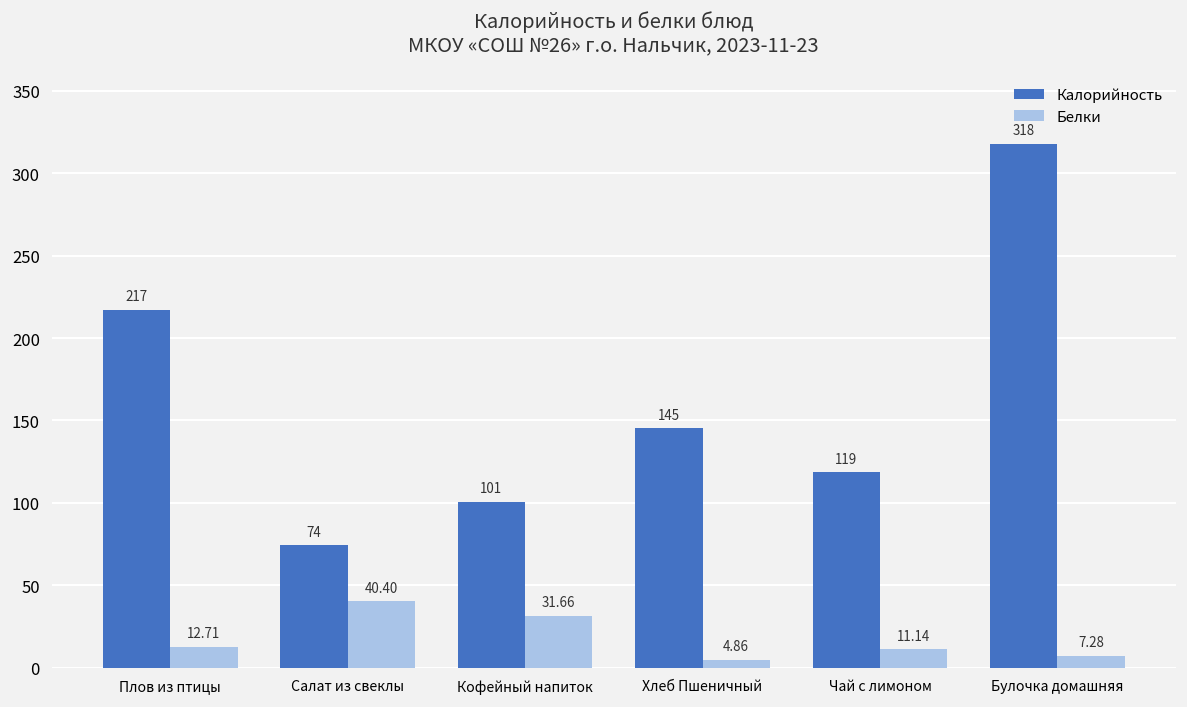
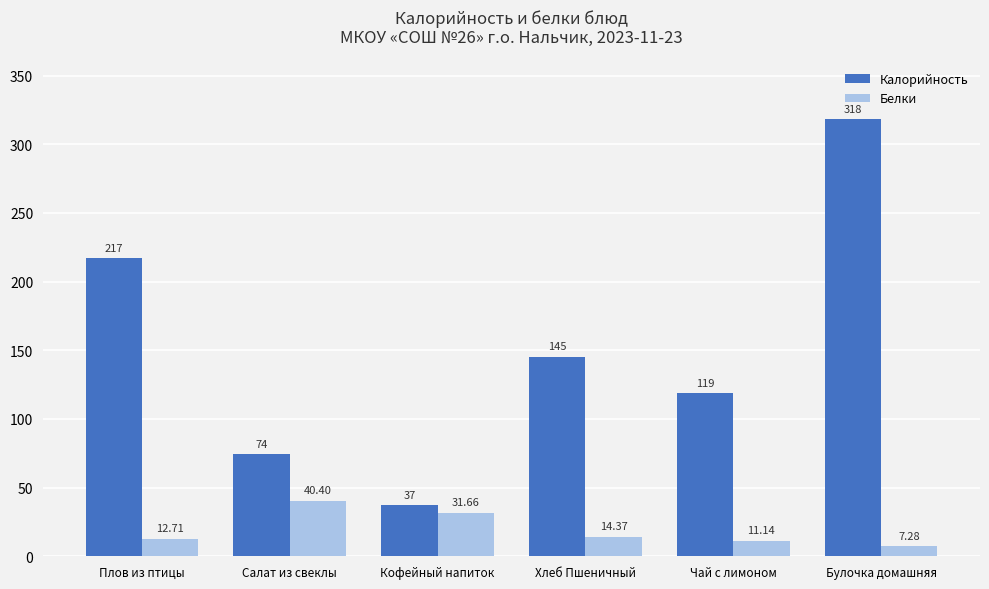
  {
    "Калорийность": {
      "Плов из птицы": 217,
      "Салат из свеклы": 74,
-     "Кофейный напиток": 101,
+     "Кофейный напиток": 37,
      "Хлеб Пшеничный": 145,
      "Чай с лимоном": 119,
      "Булочка домашняя": 318
    },
    "Белки": {
      "Плов из птицы": 12.71,
      "Салат из свеклы": 40.40,
      "Кофейный напиток": 31.66,
-     "Хлеб Пшеничный": 4.86,
+     "Хлеб Пшеничный": 14.37,
      "Чай с лимоном": 11.14,
      "Булочка домашняя": 7.28
    }
  }
